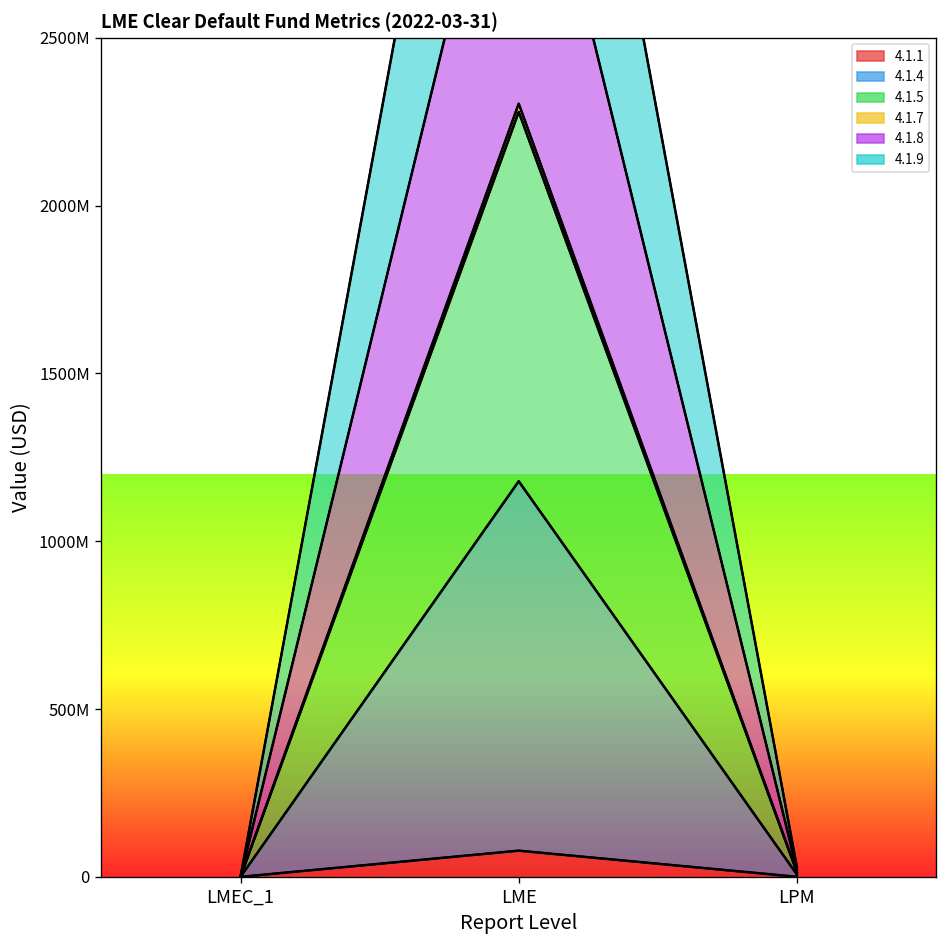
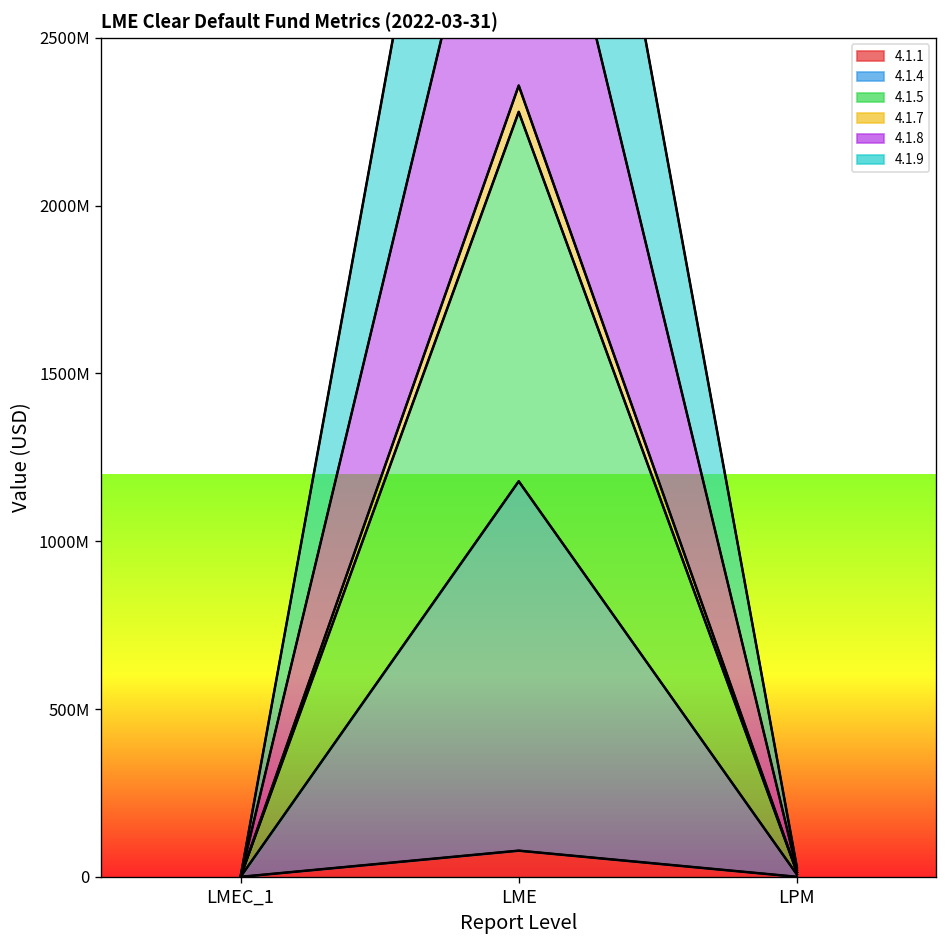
  {
    "4.1.1": {
      "LME": 80000000
    },
    "4.1.5": {
      "LME": 1100000000
    },
    "4.1.7": {
-     "LME": 20000000
+     "LME": 80000000
    }
  }
